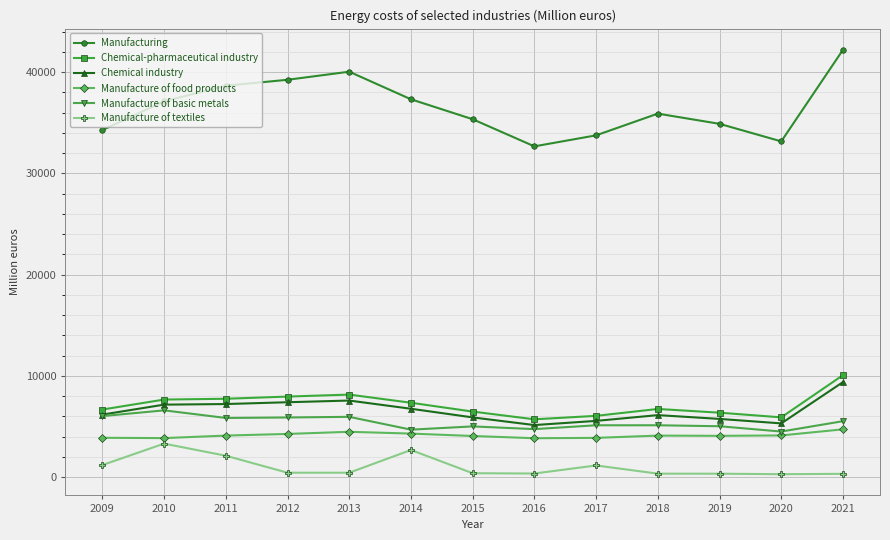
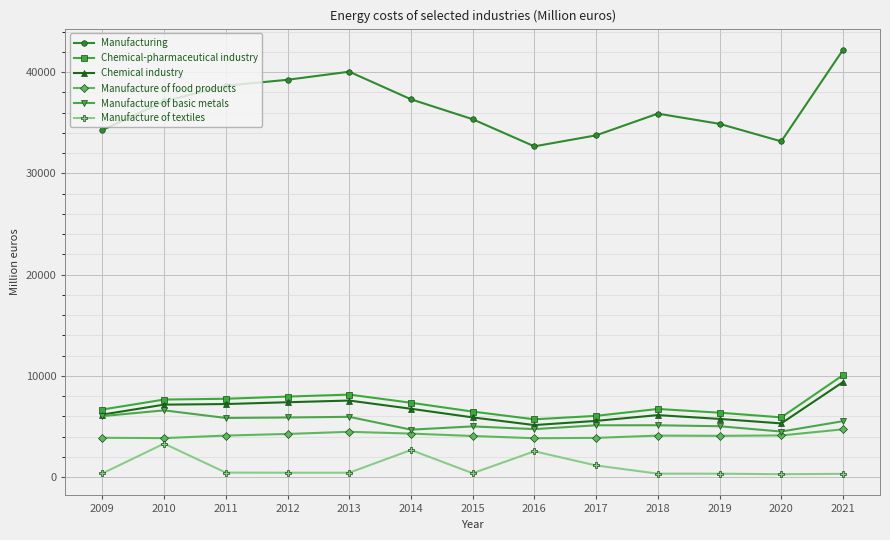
  {
    "Manufacture of textiles": {
-     "2009": 1200,
+     "2009": 400,
      "2010": 3300,
-     "2011": 2100,
+     "2011": 400,
      "2012": 400,
      "2013": 400,
      "2014": 2700,
      "2015": 400,
-     "2016": 300,
+     "2016": 2500,
      "2017": 1100,
      "2018": 300,
      "2019": 300,
      "2020": 300,
      "2021": 300
    }
  }
